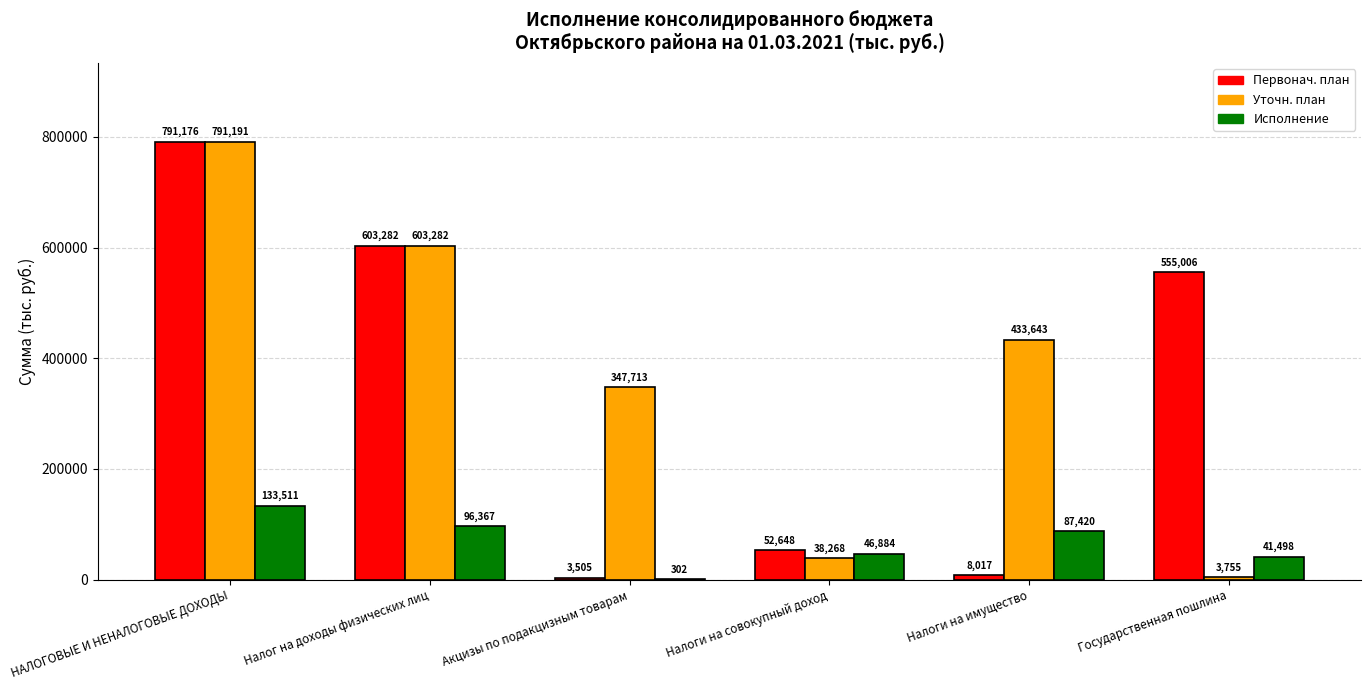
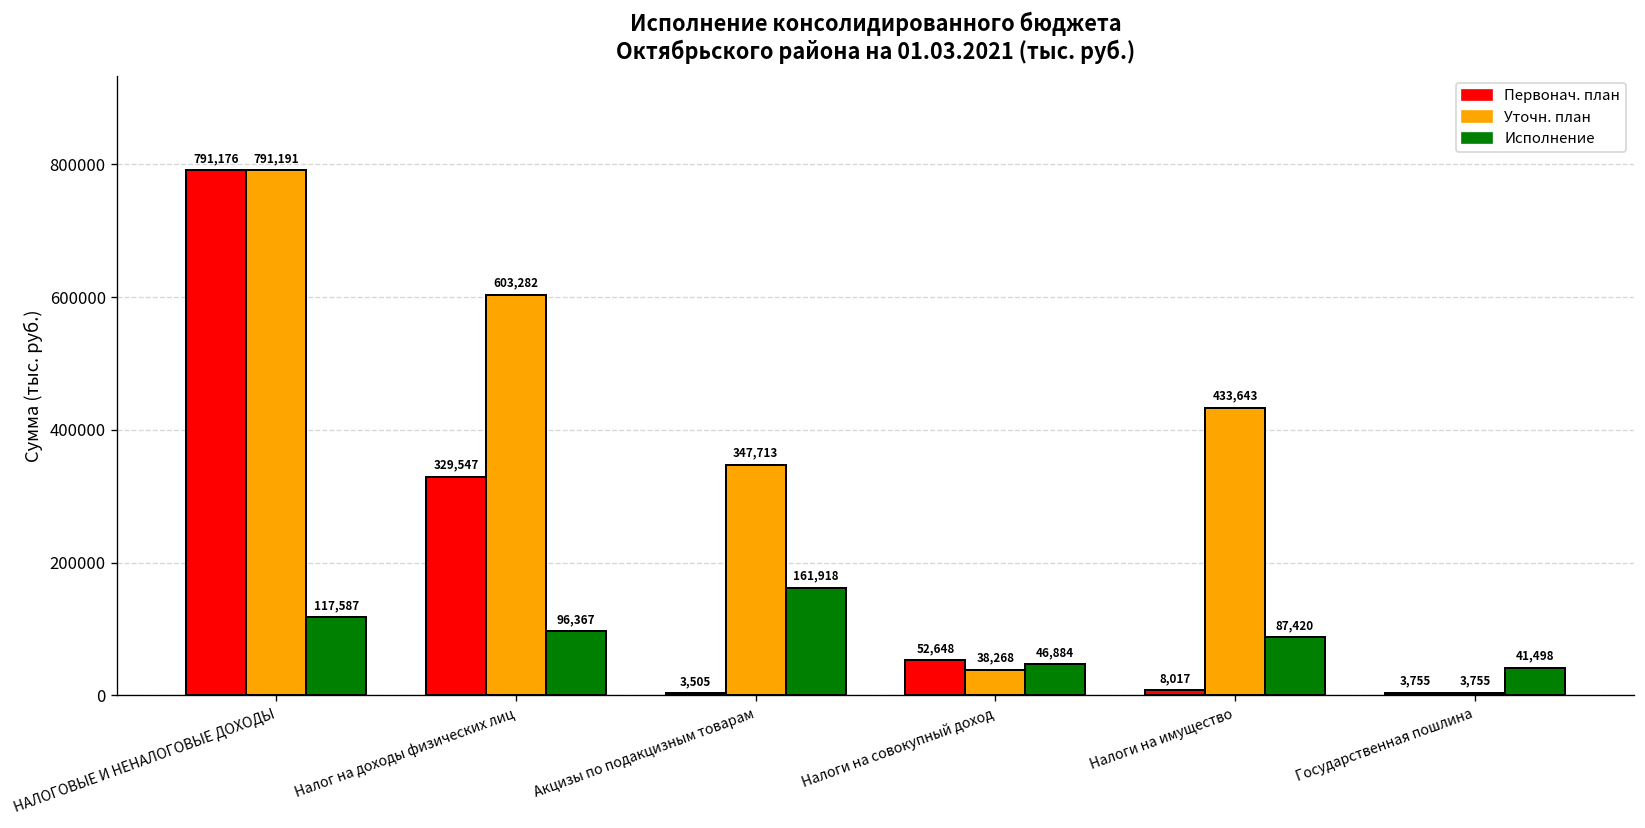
  {
    "Первонач. план": {
      "НАЛОГОВЫЕ И НЕНАЛОГОВЫЕ ДОХОДЫ": "791,176",
-     "Налог на доходы физических лиц": "603,282",
+     "Налог на доходы физических лиц": "329,547",
      "Акцизы по подакцизным товарам": "3,505",
      "Налоги на совокупный доход": "52,648",
      "Налоги на имущество": "8,017",
-     "Государственная пошлина": "555,006"
+     "Государственная пошлина": "3,755"
    },
    "Уточн. план": {
      "НАЛОГОВЫЕ И НЕНАЛОГОВЫЕ ДОХОДЫ": "791,191",
      "Налог на доходы физических лиц": "603,282",
      "Акцизы по подакцизным товарам": "347,713",
      "Налоги на совокупный доход": "38,268",
      "Налоги на имущество": "433,643",
      "Государственная пошлина": "3,755"
    },
    "Исполнение": {
-     "НАЛОГОВЫЕ И НЕНАЛОГОВЫЕ ДОХОДЫ": "133,511",
+     "НАЛОГОВЫЕ И НЕНАЛОГОВЫЕ ДОХОДЫ": "117,587",
      "Налог на доходы физических лиц": "96,367",
-     "Акцизы по подакцизным товарам": "302",
+     "Акцизы по подакцизным товарам": "161,918",
      "Налоги на совокупный доход": "46,884",
      "Налоги на имущество": "87,420",
      "Государственная пошлина": "41,498"
    }
  }
